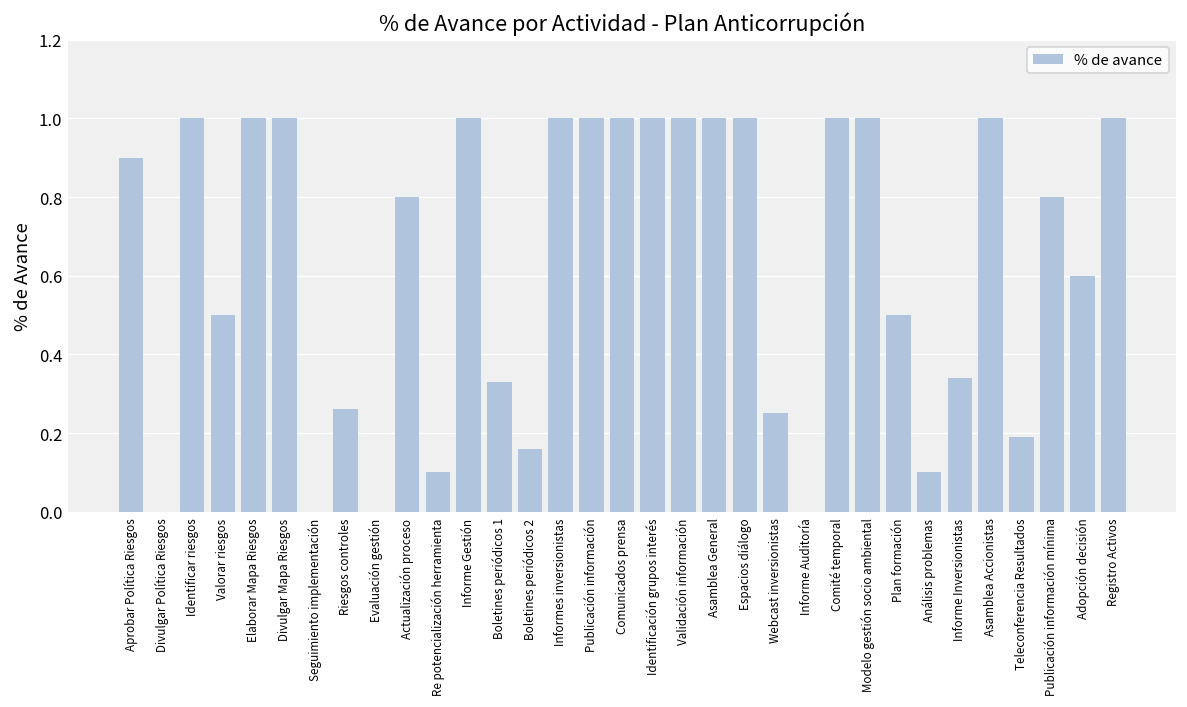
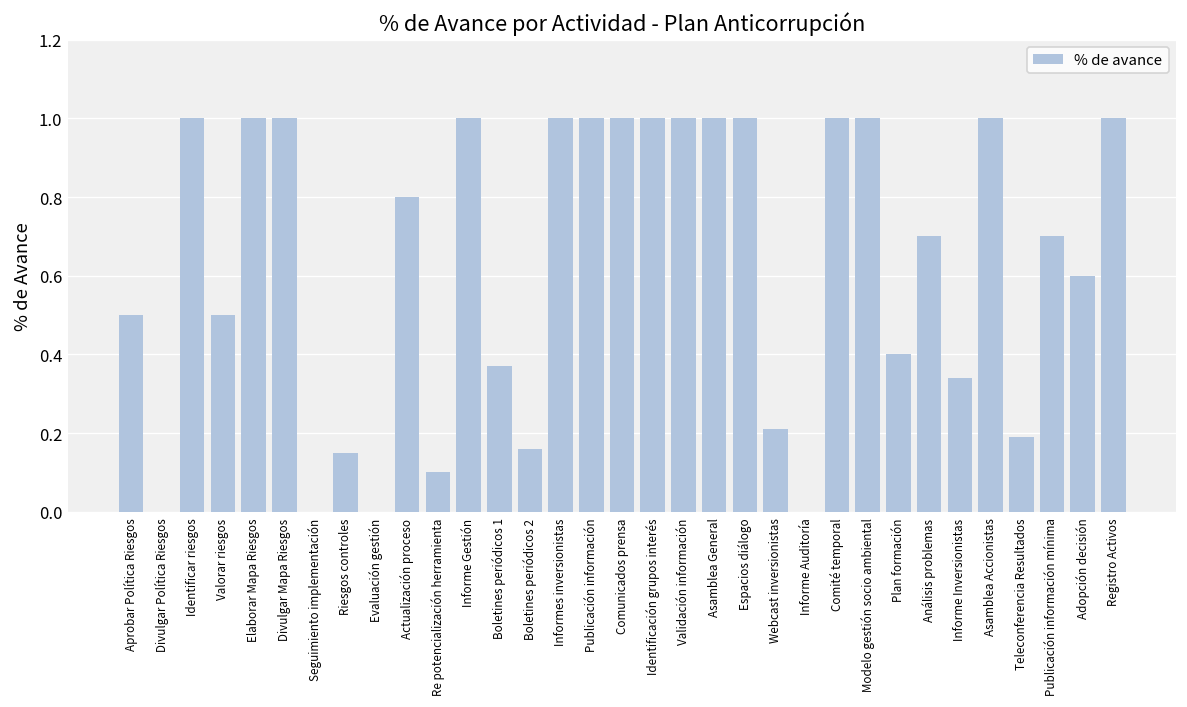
  {
-   "Aprobar Política Riesgos": 0.9,
+   "Aprobar Política Riesgos": 0.5,
    "Divulgar Política Riesgos": 0.00,
    "Identificar riesgos": 1.00,
    "Valorar riesgos": 0.50,
    "Elaborar Mapa Riesgos": 1.00,
    "Divulgar Mapa Riesgos": 1.00,
    "Seguimiento implementación": 0.00,
-   "Riesgos controles": 0.26,
+   "Riesgos controles": 0.15,
    "Evaluación gestión": 0.00,
    "Actualización proceso": 0.80,
    "Re potencialización herramienta": 0.10,
    "Informe Gestión": 1.00,
-   "Boletines periódicos 1": 0.33,
+   "Boletines periódicos 1": 0.37,
    "Boletines periódicos 2": 0.16,
    "Informes inversionistas": 1.00,
    "Publicación información": 1.00,
    "Comunicados prensa": 1.00,
    "Identificación grupos interés": 1.00,
    "Validación información": 1.00,
    "Asamblea General": 1.00,
    "Espacios diálogo": 1.00,
-   "Webcast inversionistas": 0.25,
+   "Webcast inversionistas": 0.21,
    "Informe Auditoría": 0.00,
    "Comité temporal": 1.00,
    "Modelo gestión socio ambiental": 1.00,
-   "Plan formación": 0.5,
-   "Análisis problemas": 0.1,
+   "Plan formación": 0.4,
+   "Análisis problemas": 0.7,
    "Informe Inversionistas": 0.34,
    "Asamblea Accionistas": 1.00,
    "Teleconferencia Resultados": 0.19,
-   "Publicación información mínima": 0.8,
+   "Publicación información mínima": 0.7,
    "Adopción decisión": 0.60,
    "Registro Activos": 1.00
  }
